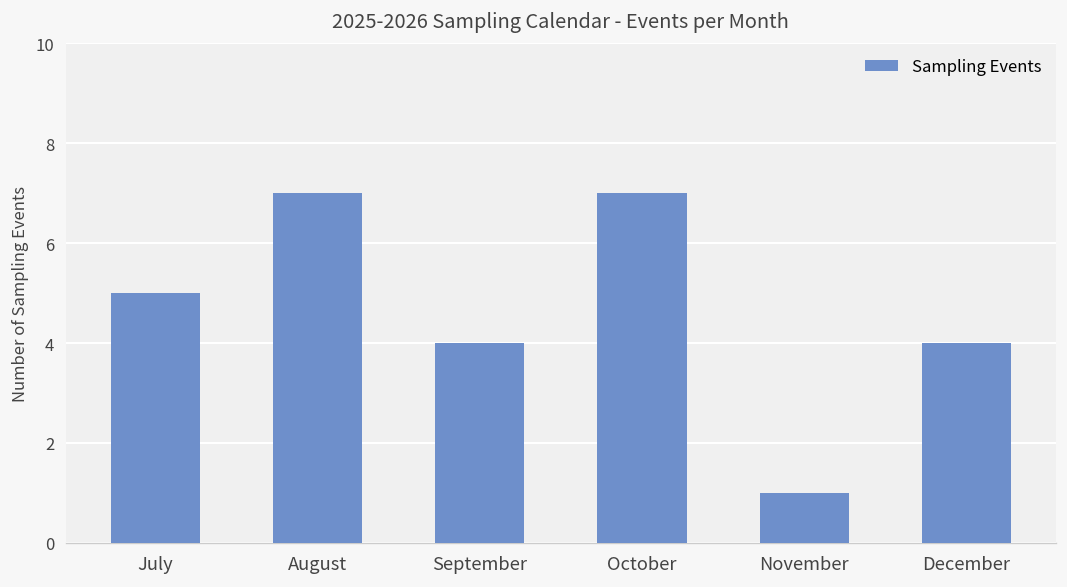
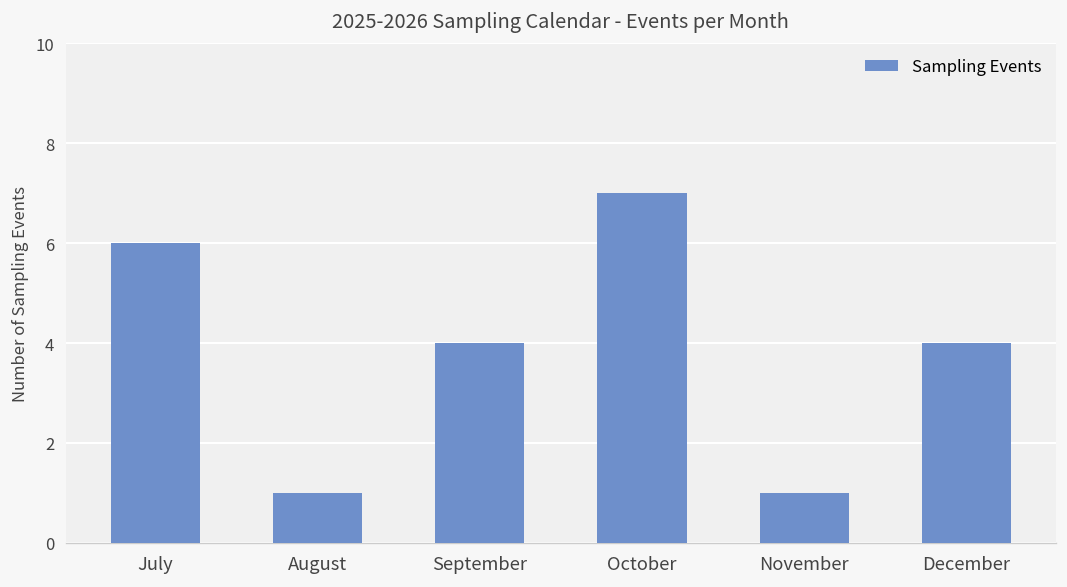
  {
-   "July": 5,
-   "August": 7,
+   "July": 6,
+   "August": 1,
    "September": 4,
    "October": 7,
    "November": 1,
    "December": 4
  }
